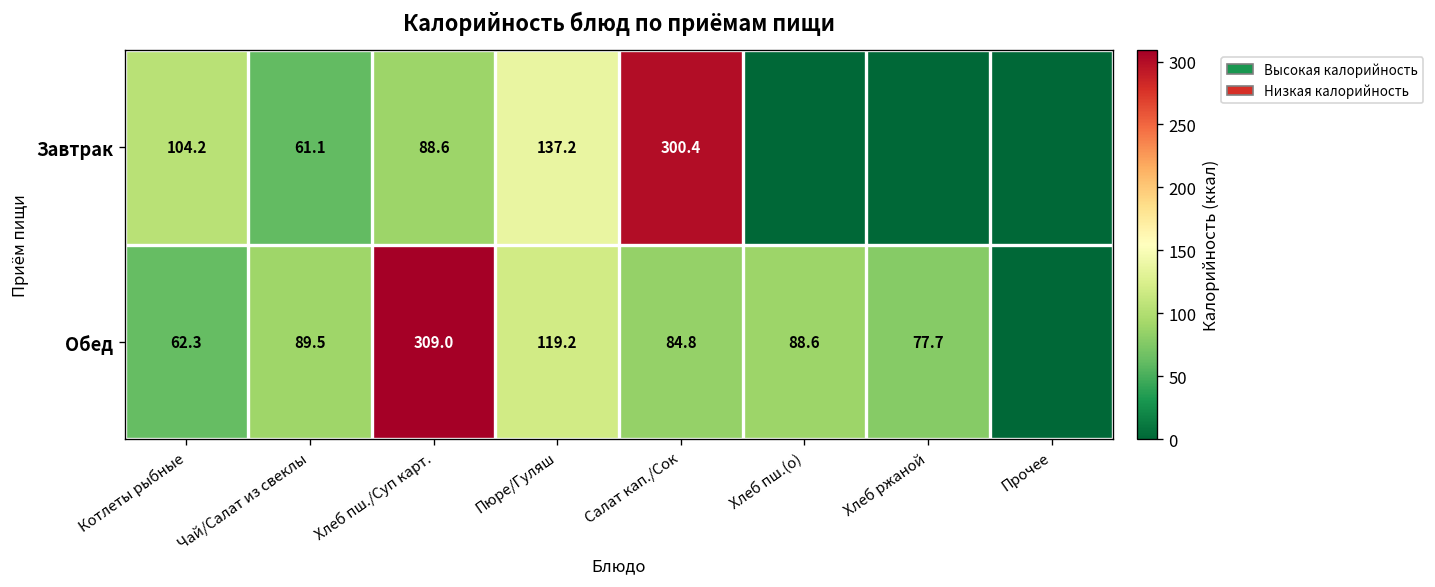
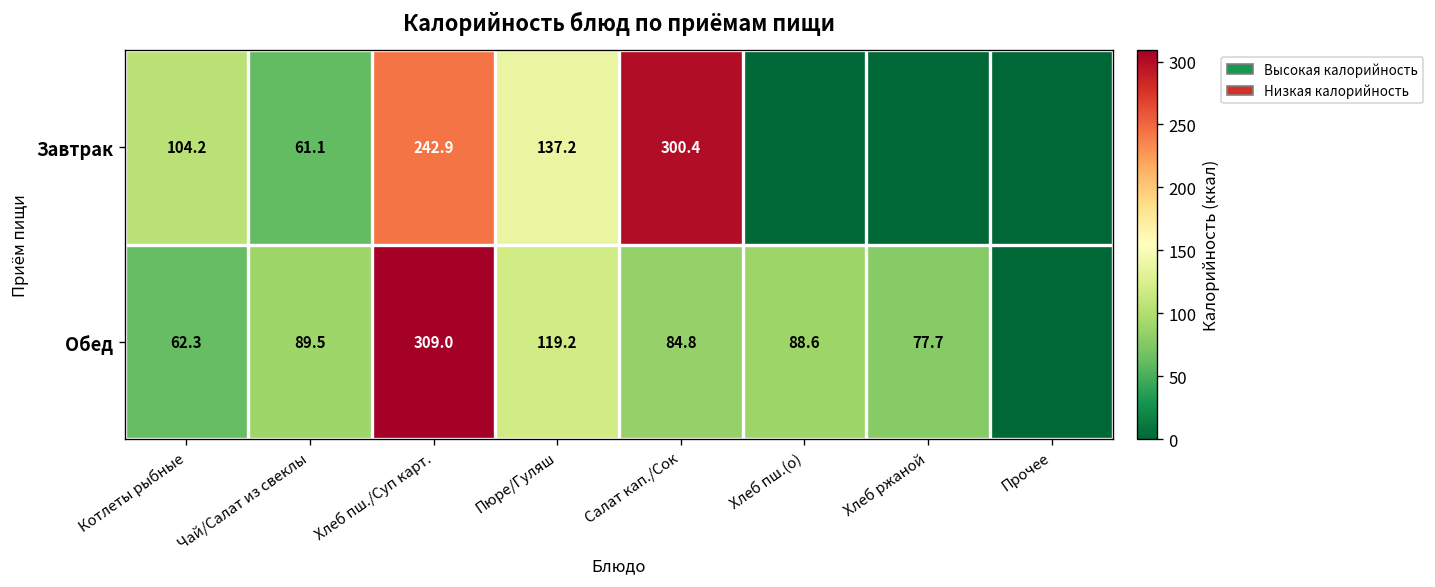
  {
    "Завтрак": {
      "Котлеты рыбные": 104.2,
      "Чай/Салат из свеклы": 61.1,
-     "Хлеб пш./Суп карт.": 88.6,
+     "Хлеб пш./Суп карт.": 242.9,
      "Пюре/Гуляш": 137.2,
      "Салат кап./Сок": 300.4
    },
    "Обед": {
      "Котлеты рыбные": 62.3,
      "Чай/Салат из свеклы": 89.5,
      "Хлеб пш./Суп карт.": 309.0,
      "Пюре/Гуляш": 119.2,
      "Салат кап./Сок": 84.8,
      "Хлеб пш.(о)": 88.6,
      "Хлеб ржаной": 77.7
    }
  }
